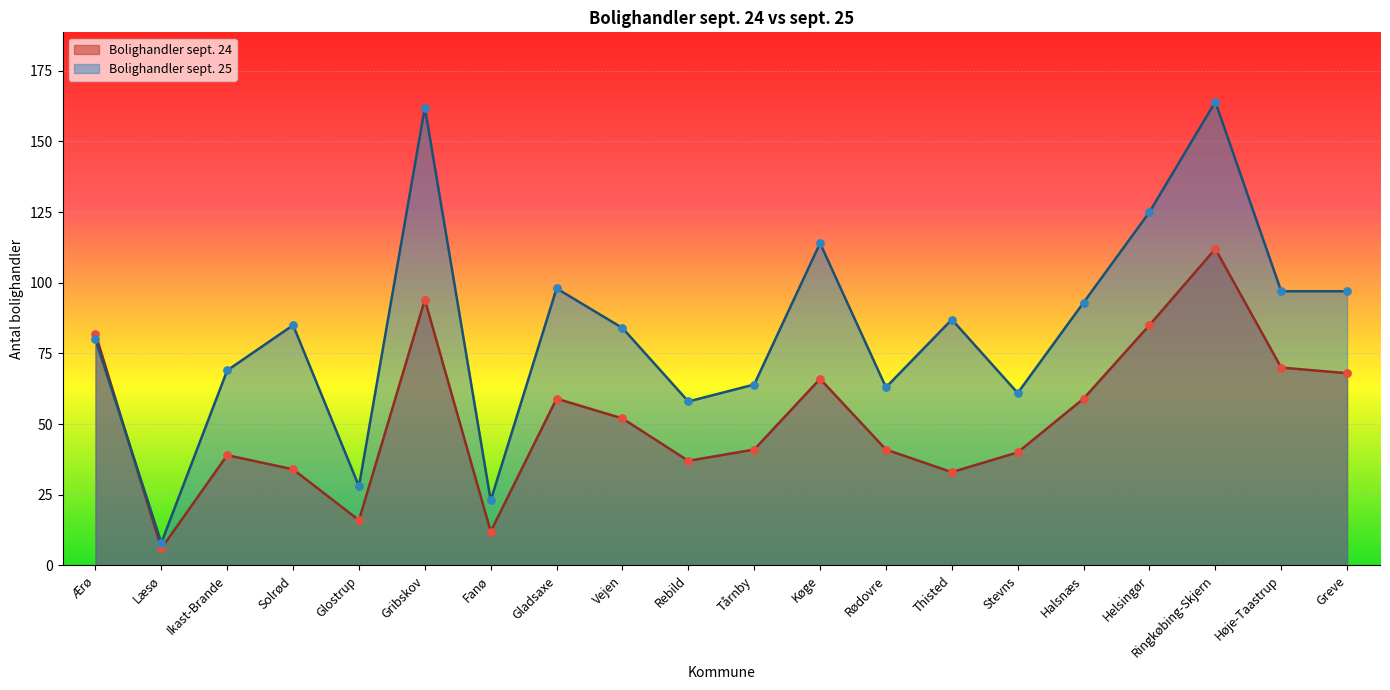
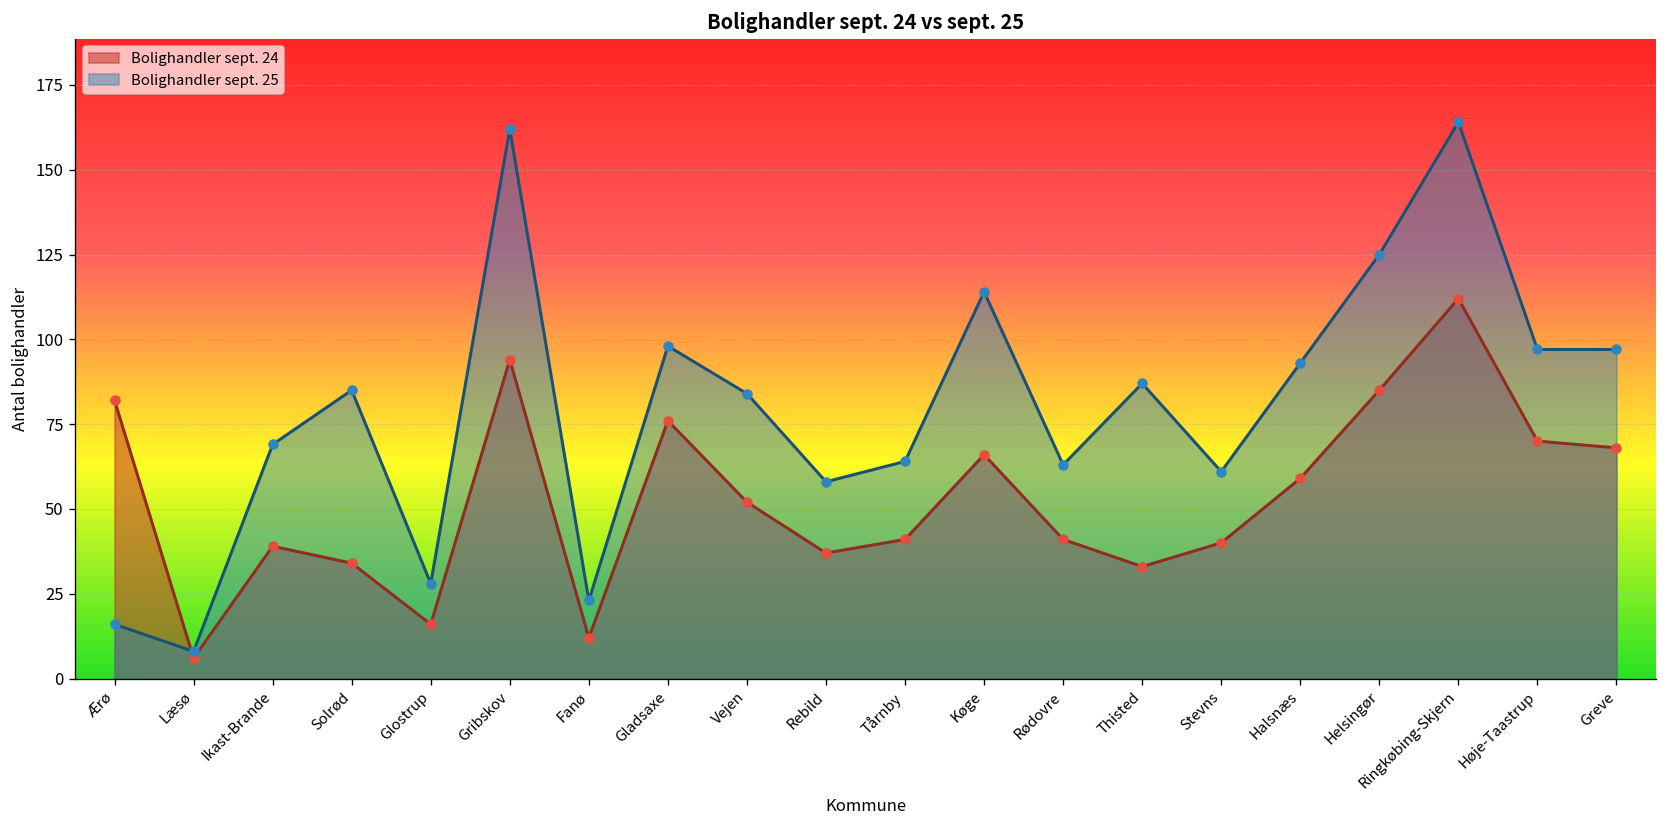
  {
    "Bolighandler sept. 24": {
      "Ærø": 82,
      "Læsø": 6,
      "Ikast-Brande": 39,
      "Solrød": 34,
      "Glostrup": 16,
      "Gribskov": 94,
      "Fanø": 12,
-     "Gladsaxe": 59,
+     "Gladsaxe": 76,
      "Vejen": 52,
      "Rebild": 37,
      "Tårnby": 41,
      "Køge": 66,
      "Rødovre": 41,
      "Thisted": 33,
      "Stevns": 40,
      "Halsnæs": 59,
      "Helsingør": 85,
      "Ringkøbing-Skjern": 112,
      "Høje-Taastrup": 70,
      "Greve": 68
    },
    "Bolighandler sept. 25": {
-     "Ærø": 80,
+     "Ærø": 16,
      "Læsø": 8,
      "Ikast-Brande": 69,
      "Solrød": 85,
      "Glostrup": 28,
      "Gribskov": 162,
      "Fanø": 23,
      "Gladsaxe": 98,
      "Vejen": 84,
      "Rebild": 58,
      "Tårnby": 64,
      "Køge": 114,
      "Rødovre": 63,
      "Thisted": 87,
      "Stevns": 61,
      "Halsnæs": 93,
      "Helsingør": 125,
      "Ringkøbing-Skjern": 164,
      "Høje-Taastrup": 97,
      "Greve": 97
    }
  }
